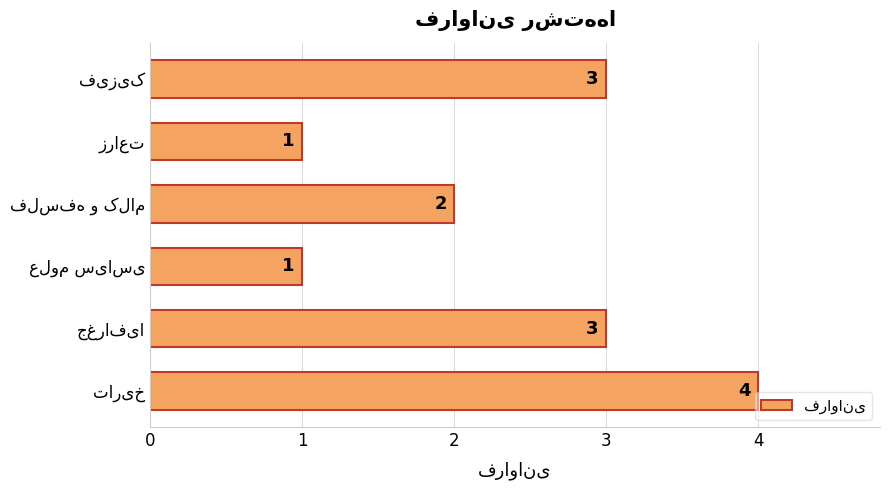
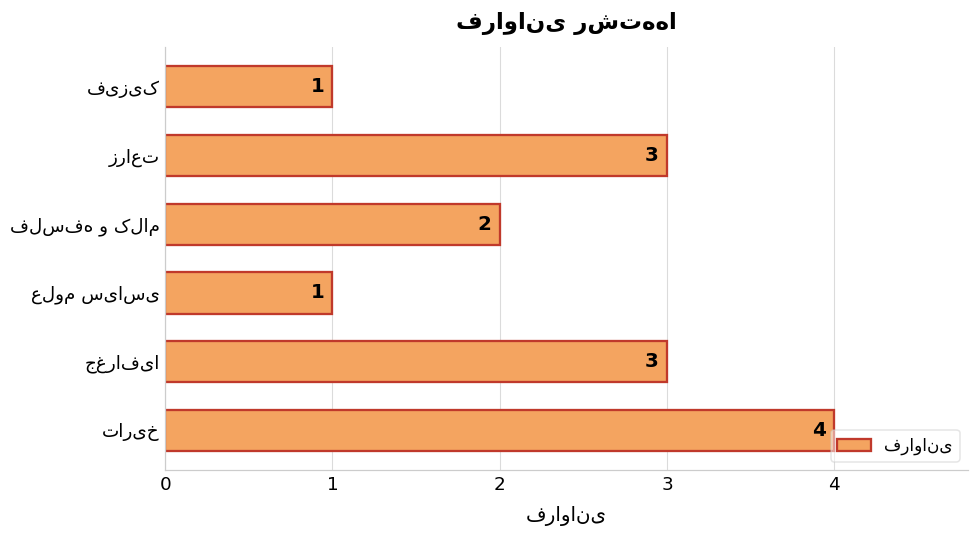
  {
-   "فیزیک": 3,
-   "زراعت": 1,
+   "فیزیک": 1,
+   "زراعت": 3,
    "فلسفه و کلام": 2,
    "علوم سیاسی": 1,
    "جغرافیا": 3,
    "تاریخ": 4
  }
